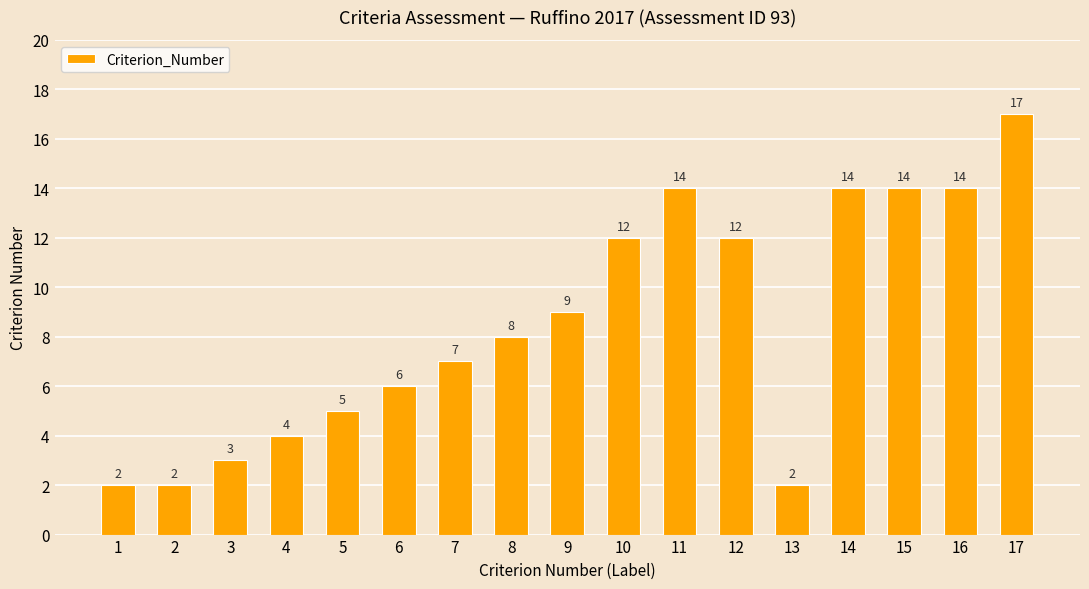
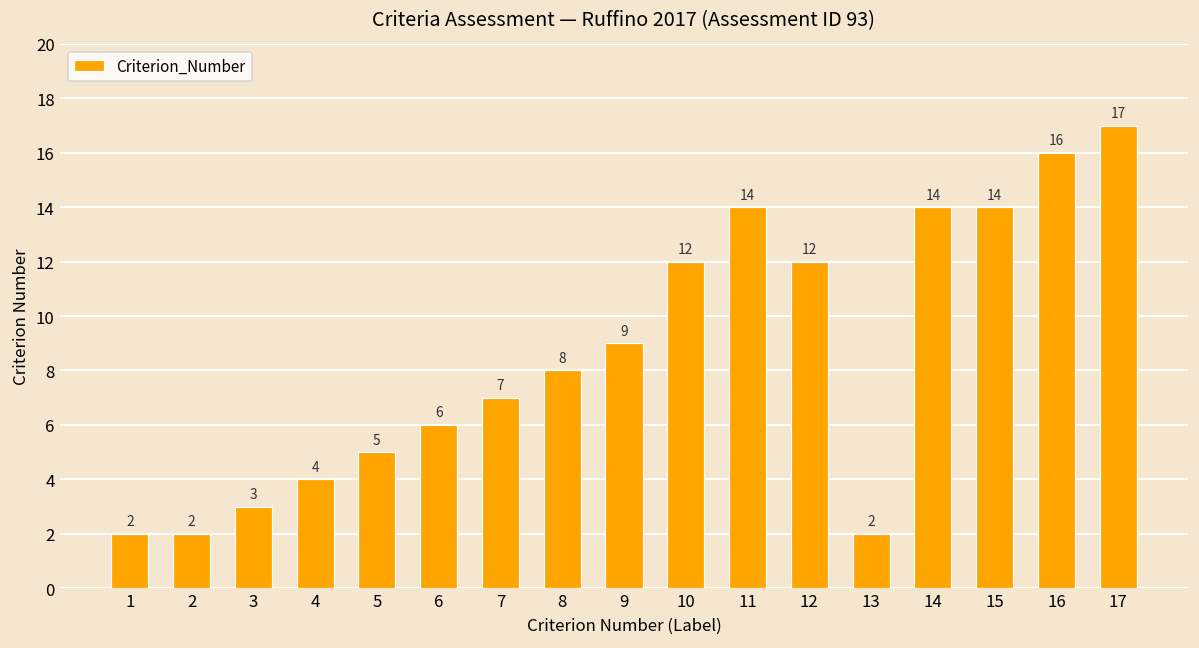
  {
    "1": 2,
    "2": 2,
    "3": 3,
    "4": 4,
    "5": 5,
    "6": 6,
    "7": 7,
    "8": 8,
    "9": 9,
    "10": 12,
    "11": 14,
    "12": 12,
    "13": 2,
    "14": 14,
    "15": 14,
-   "16": 14,
+   "16": 16,
    "17": 17
  }
